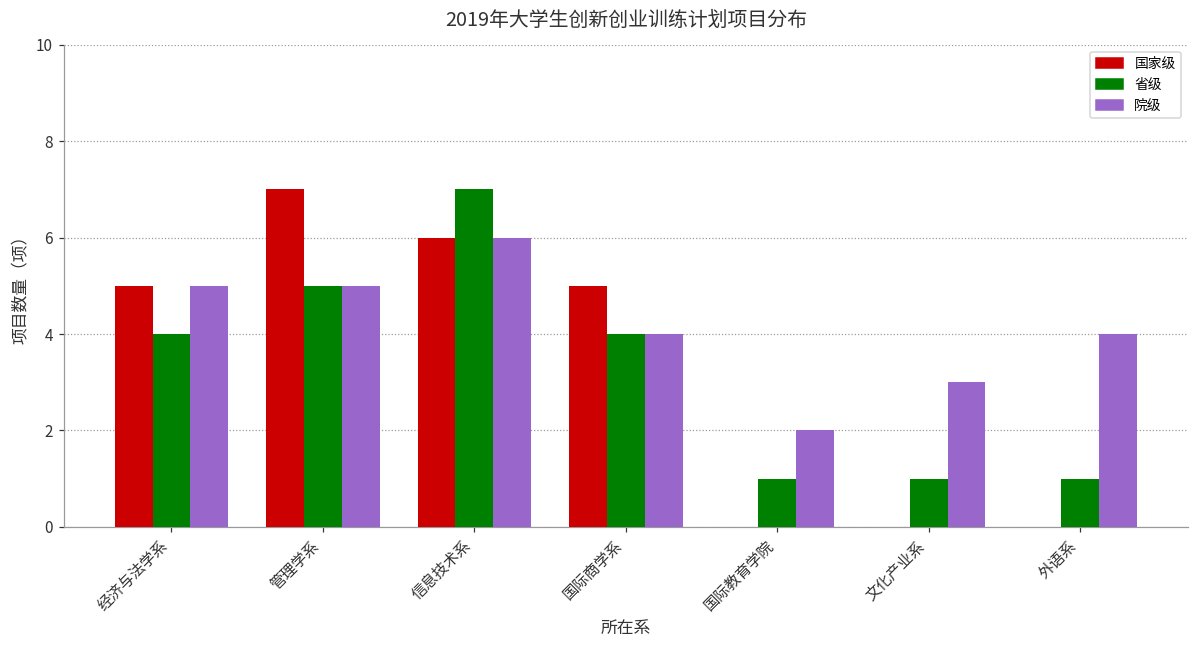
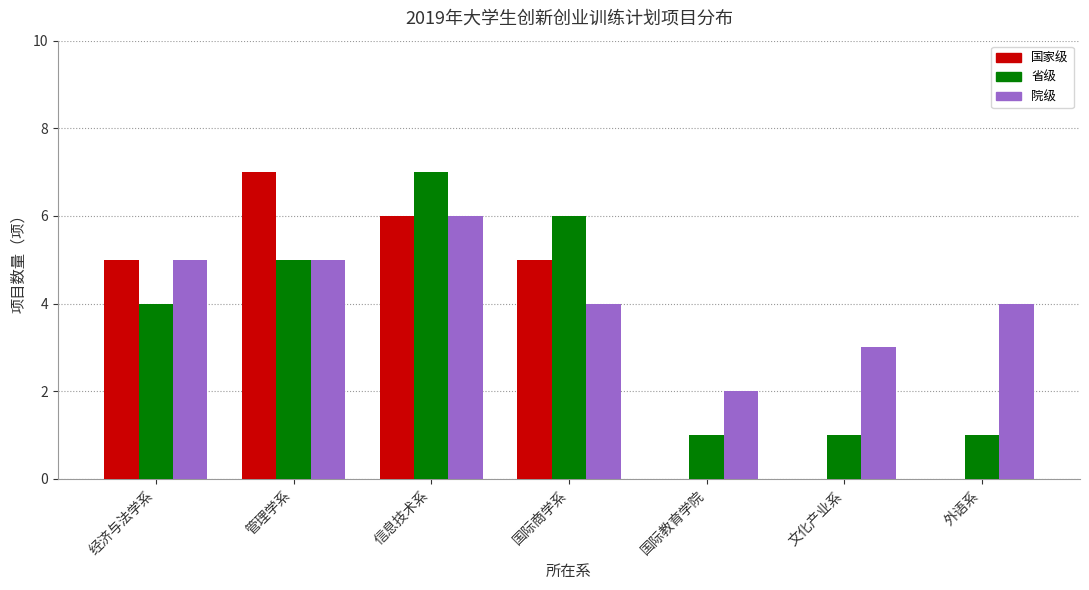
  {
    "国家级": {
      "经济与法学系": 5,
      "管理学系": 7,
      "信息技术系": 6,
      "国际商学系": 5,
      "国际教育学院": 0,
      "文化产业系": 0,
      "外语系": 0
    },
    "省级": {
      "经济与法学系": 4,
      "管理学系": 5,
      "信息技术系": 7,
-     "国际商学系": 4,
+     "国际商学系": 6,
      "国际教育学院": 1,
      "文化产业系": 1,
      "外语系": 1
    },
    "院级": {
      "经济与法学系": 5,
      "管理学系": 5,
      "信息技术系": 6,
      "国际商学系": 4,
      "国际教育学院": 2,
      "文化产业系": 3,
      "外语系": 4
    }
  }
